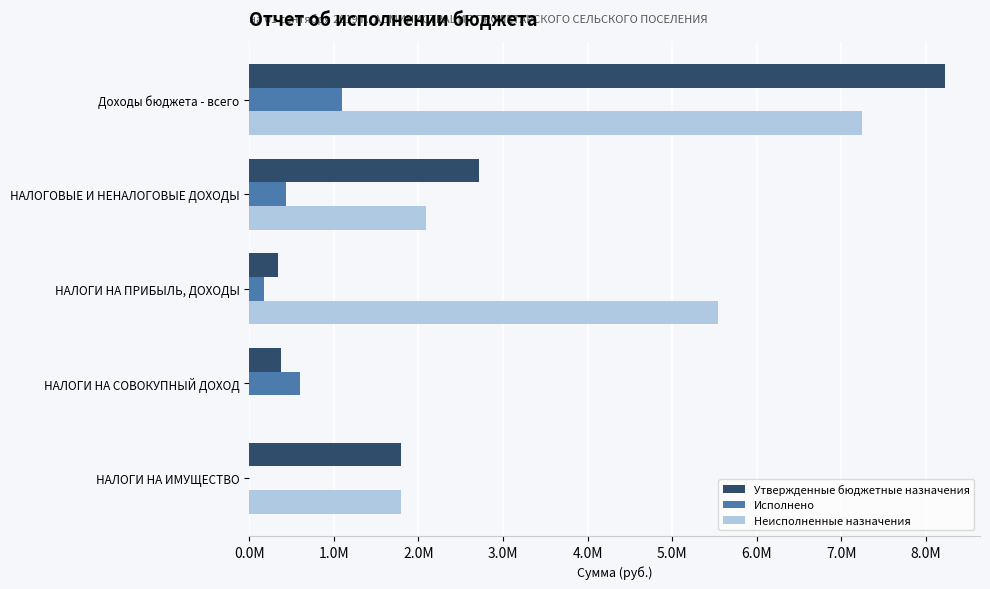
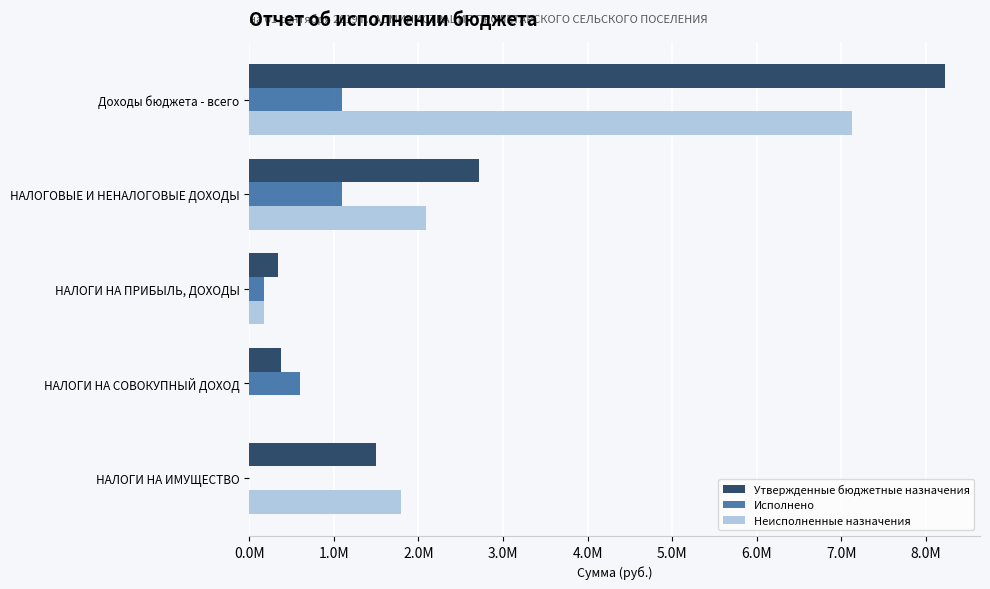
  {
    "Утвержденные бюджетные назначения": {
      "Доходы бюджета - всего": 8200000,
      "НАЛОГОВЫЕ И НЕНАЛОГОВЫЕ ДОХОДЫ": 2700000,
      "НАЛОГИ НА ПРИБЫЛЬ, ДОХОДЫ": 300000,
      "НАЛОГИ НА СОВОКУПНЫЙ ДОХОД": 400000,
-     "НАЛОГИ НА ИМУЩЕСТВО": 1800000
+     "НАЛОГИ НА ИМУЩЕСТВО": 1500000
    },
    "Исполнено": {
      "Доходы бюджета - всего": 1100000,
-     "НАЛОГОВЫЕ И НЕНАЛОГОВЫЕ ДОХОДЫ": 400000,
+     "НАЛОГОВЫЕ И НЕНАЛОГОВЫЕ ДОХОДЫ": 1100000,
      "НАЛОГИ НА ПРИБЫЛЬ, ДОХОДЫ": 200000,
      "НАЛОГИ НА СОВОКУПНЫЙ ДОХОД": 600000,
      "НАЛОГИ НА ИМУЩЕСТВО": 0
    },
    "Неисполненные назначения": {
-     "Доходы бюджета - всего": 7200000,
+     "Доходы бюджета - всего": 7100000,
      "НАЛОГОВЫЕ И НЕНАЛОГОВЫЕ ДОХОДЫ": 2100000,
-     "НАЛОГИ НА ПРИБЫЛЬ, ДОХОДЫ": 5500000,
+     "НАЛОГИ НА ПРИБЫЛЬ, ДОХОДЫ": 200000,
      "НАЛОГИ НА СОВОКУПНЫЙ ДОХОД": 0,
      "НАЛОГИ НА ИМУЩЕСТВО": 1800000
    }
  }
